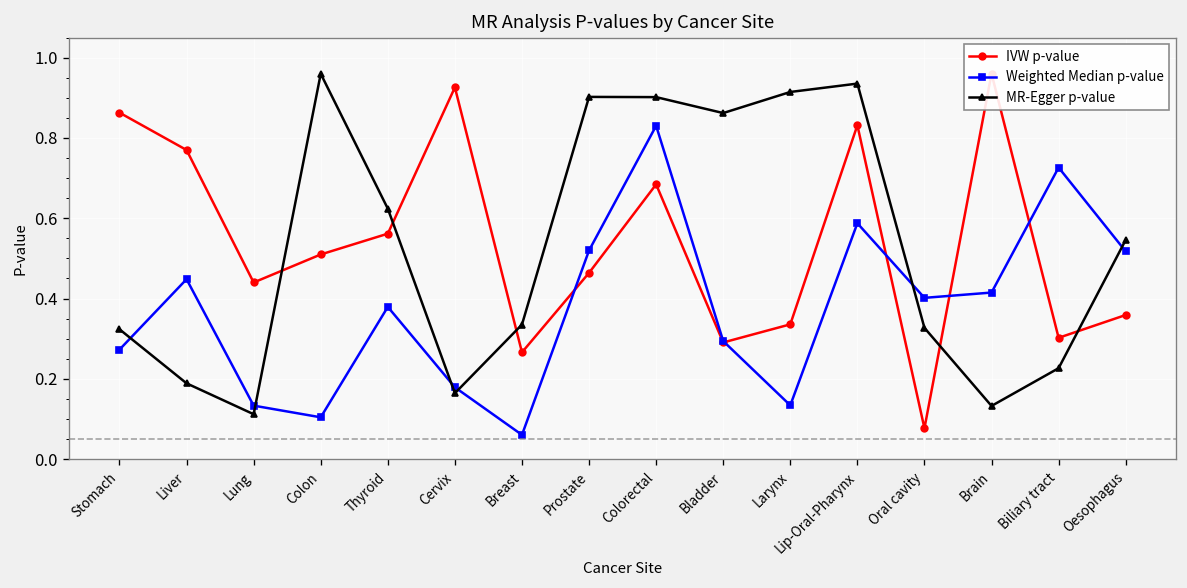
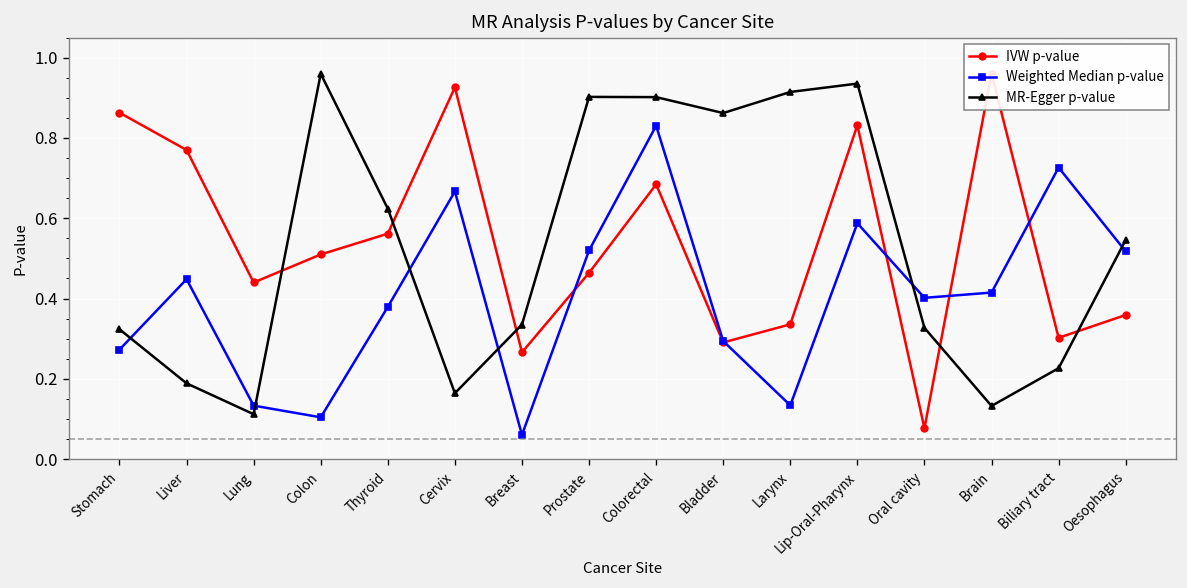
  {
    "IVW p-value": {
      "Stomach": 0.86,
      "Liver": 0.77,
      "Lung": 0.44,
      "Colon": 0.51,
      "Thyroid": 0.56,
      "Cervix": 0.93,
      "Breast": 0.27,
      "Prostate": 0.46,
      "Colorectal": 0.68,
      "Larynx": 0.34,
      "Lip-Oral-Pharynx": 0.83,
      "Oral cavity": 0.08,
      "Biliary tract": 0.30,
      "Oesophagus": 0.36
    },
    "Weighted Median p-value": {
      "Stomach": 0.27,
      "Liver": 0.45,
      "Lung": 0.13,
      "Colon": 0.10,
      "Thyroid": 0.38,
-     "Cervix": 0.18,
+     "Cervix": 0.67,
      "Breast": 0.06,
      "Prostate": 0.52,
      "Colorectal": 0.83,
      "Larynx": 0.13,
      "Lip-Oral-Pharynx": 0.59,
      "Oral cavity": 0.40,
      "Brain": 0.41,
      "Biliary tract": 0.73,
      "Oesophagus": 0.52
    },
    "MR-Egger p-value": {
      "Stomach": 0.32,
      "Liver": 0.19,
      "Lung": 0.11,
      "Colon": 0.96,
      "Thyroid": 0.62,
      "Cervix": 0.16,
      "Breast": 0.34,
      "Prostate": 0.90,
      "Colorectal": 0.90,
      "Bladder": 0.86,
      "Larynx": 0.91,
      "Lip-Oral-Pharynx": 0.94,
      "Oral cavity": 0.33,
      "Brain": 0.13,
      "Biliary tract": 0.23,
      "Oesophagus": 0.55
    }
  }
